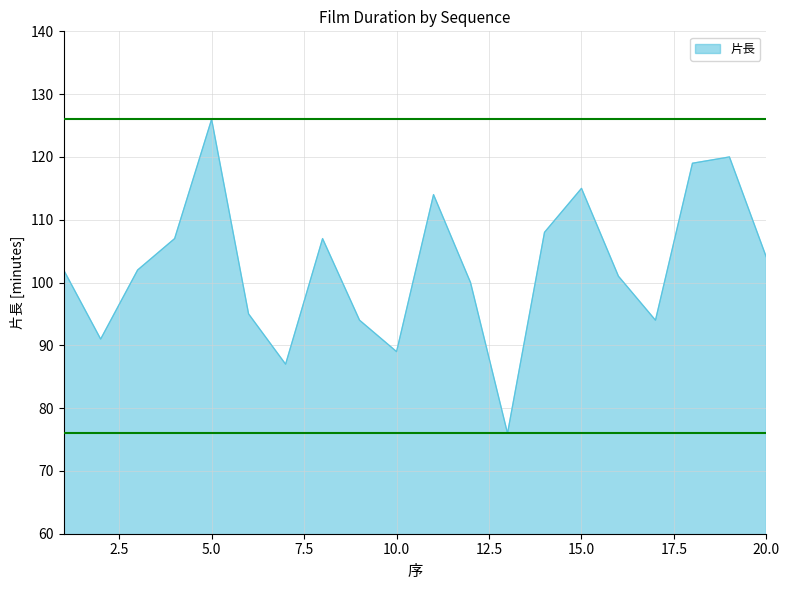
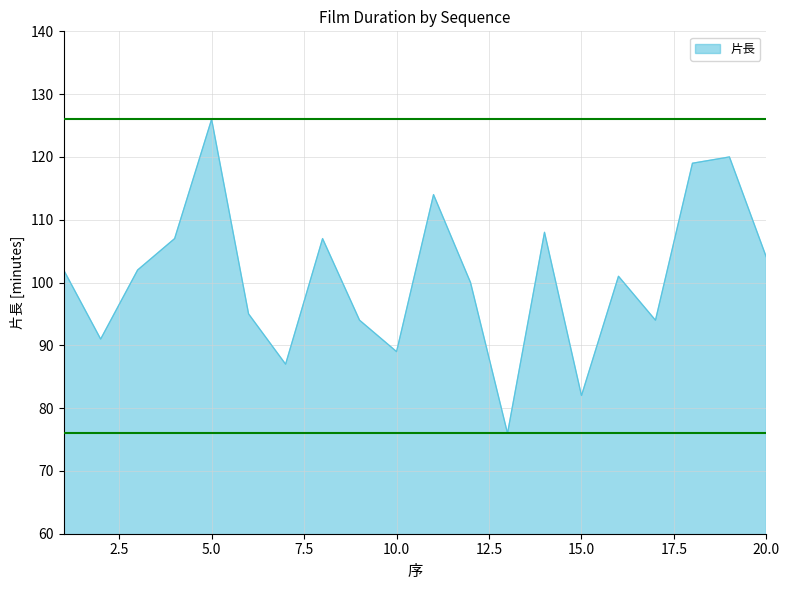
  {
    "5.0": 126,
    "10.0": 89,
-   "15.0": 115,
+   "15.0": 82,
    "20.0": 104
  }
